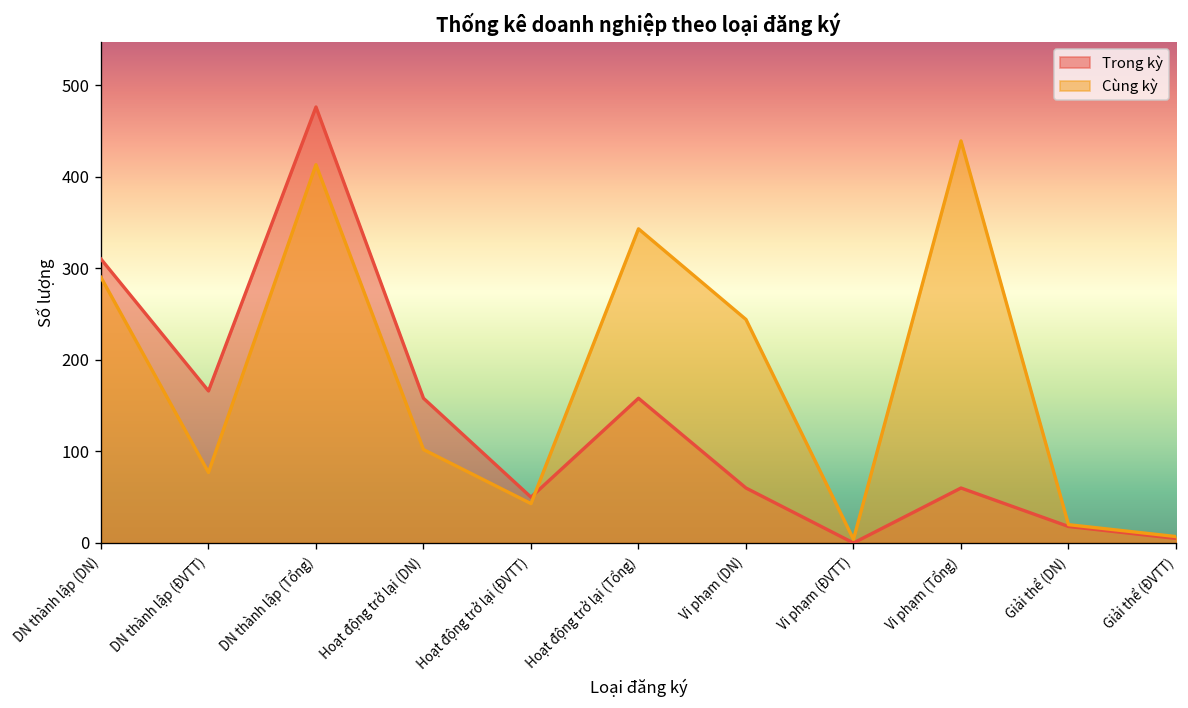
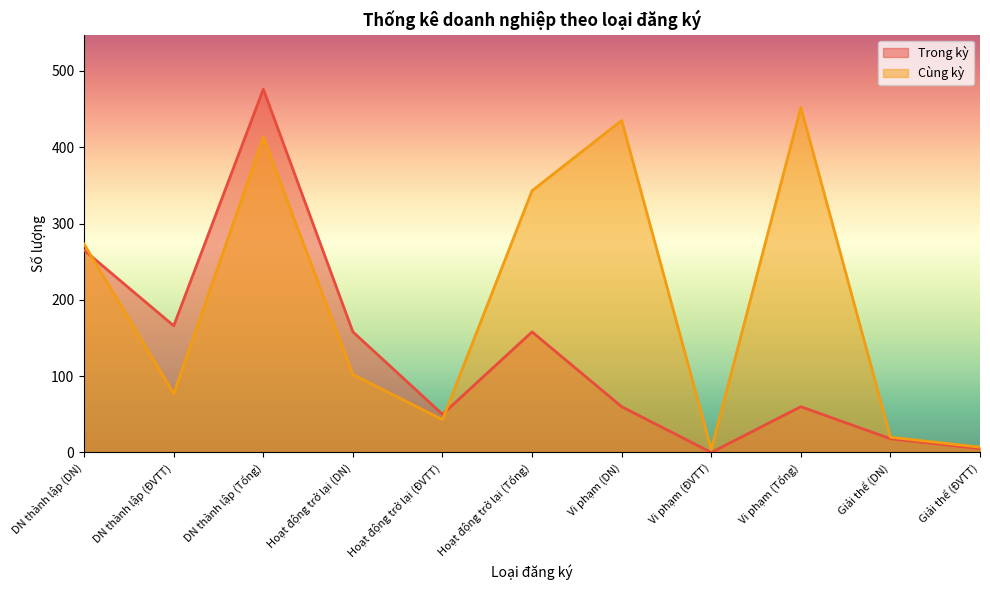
  {
    "Trong kỳ": {
-     "DN thành lập (DN)": 310,
+     "DN thành lập (DN)": 270,
      "DN thành lập (ĐVTT)": 170,
      "DN thành lập (Tổng)": 480,
      "Hoạt động trở lại (DN)": 160,
      "Hoạt động trở lại (ĐVTT)": 50,
      "Hoạt động trở lại (Tổng)": 160,
      "Vi phạm (DN)": 60,
      "Vi phạm (ĐVTT)": 0,
      "Vi phạm (Tổng)": 60
    },
    "Cùng kỳ": {
-     "DN thành lập (DN)": 290,
+     "DN thành lập (DN)": 270,
      "DN thành lập (ĐVTT)": 80,
      "DN thành lập (Tổng)": 410,
      "Hoạt động trở lại (DN)": 100,
      "Hoạt động trở lại (ĐVTT)": 40,
      "Hoạt động trở lại (Tổng)": 340,
-     "Vi phạm (DN)": 240,
+     "Vi phạm (DN)": 440,
      "Vi phạm (ĐVTT)": 0,
-     "Vi phạm (Tổng)": 440
+     "Vi phạm (Tổng)": 450
    }
  }
